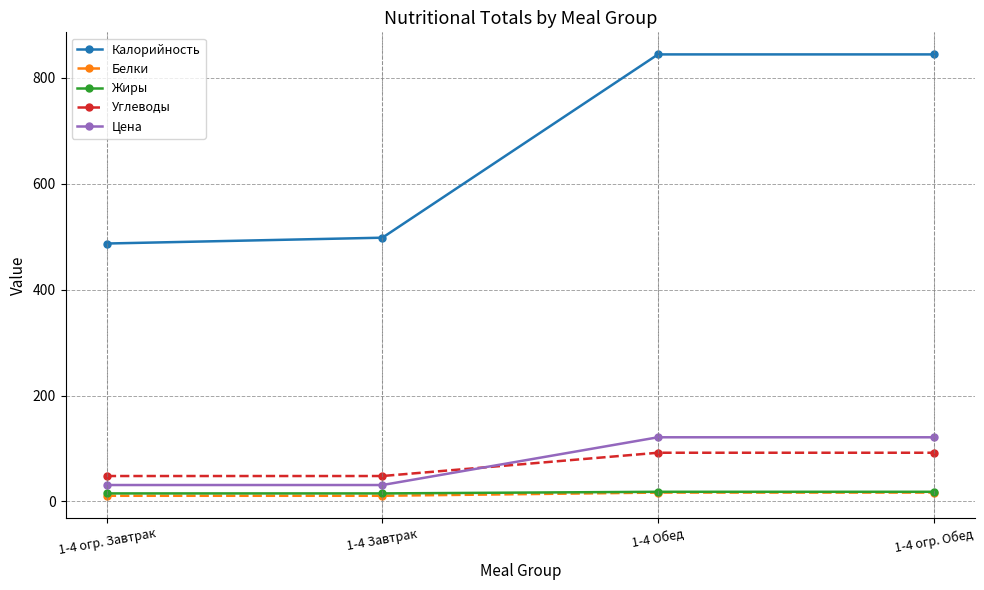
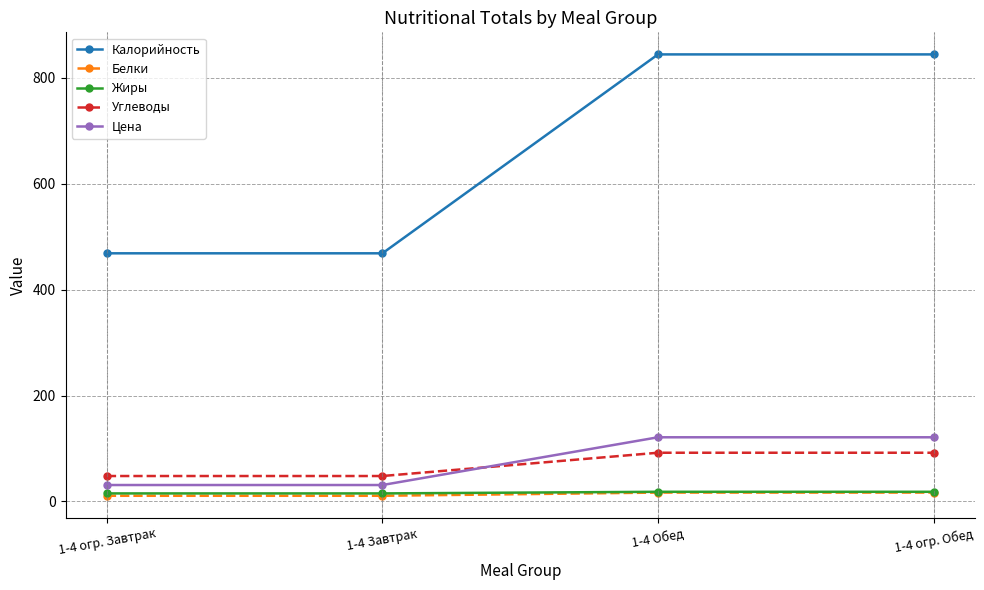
  {
    "Калорийность": {
-     "1-4 огр. Завтрак": 490,
-     "1-4 Завтрак": 500,
+     "1-4 огр. Завтрак": 470,
+     "1-4 Завтрак": 470,
      "1-4 Обед": 840,
      "1-4 огр. Обед": 840
    },
    "Углеводы": {
      "1-4 огр. Завтрак": 50,
      "1-4 Завтрак": 50,
      "1-4 Обед": 90,
      "1-4 огр. Обед": 90
    },
    "Цена": {
      "1-4 огр. Завтрак": 30,
      "1-4 Завтрак": 30,
      "1-4 Обед": 120,
      "1-4 огр. Обед": 120
    }
  }
